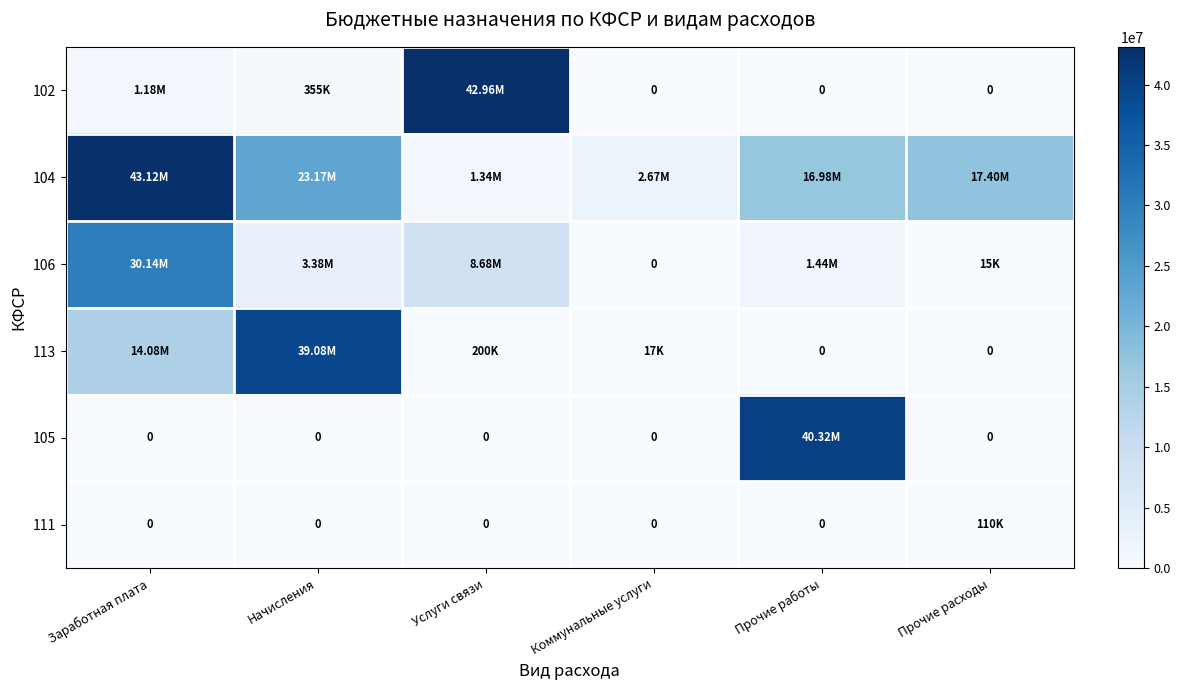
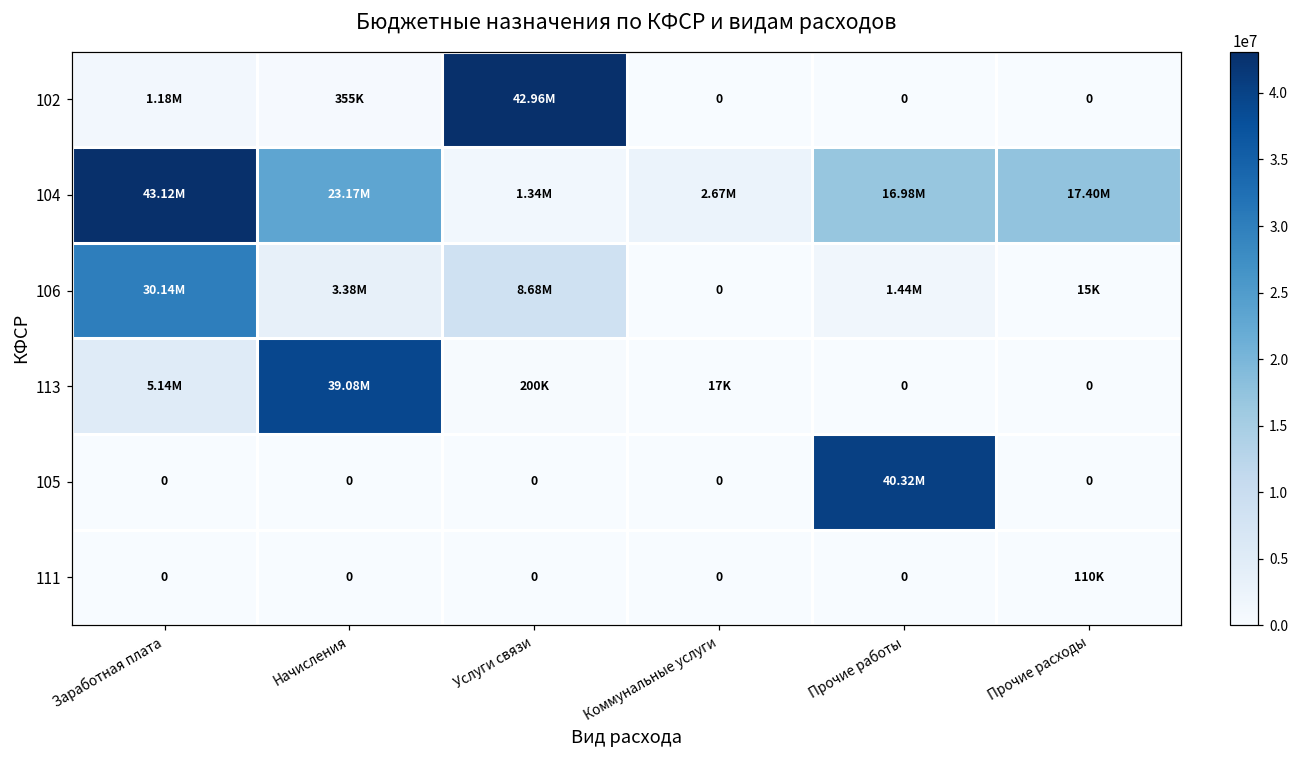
  {
    "102": {
      "Заработная плата": "1.18M",
      "Начисления": "355K",
      "Услуги связи": "42.96M",
      "Коммунальные услуги": "0",
      "Прочие работы": "0",
      "Прочие расходы": "0"
    },
    "104": {
      "Заработная плата": "43.12M",
      "Начисления": "23.17M",
      "Услуги связи": "1.34M",
      "Коммунальные услуги": "2.67M",
      "Прочие работы": "16.98M",
      "Прочие расходы": "17.40M"
    },
    "106": {
      "Заработная плата": "30.14M",
      "Начисления": "3.38M",
      "Услуги связи": "8.68M",
      "Коммунальные услуги": "0",
      "Прочие работы": "1.44M",
      "Прочие расходы": "15K"
    },
    "113": {
-     "Заработная плата": "14.08M",
+     "Заработная плата": "5.14M",
      "Начисления": "39.08M",
      "Услуги связи": "200K",
      "Коммунальные услуги": "17K",
      "Прочие работы": "0",
      "Прочие расходы": "0"
    },
    "105": {
      "Заработная плата": "0",
      "Начисления": "0",
      "Услуги связи": "0",
      "Коммунальные услуги": "0",
      "Прочие работы": "40.32M",
      "Прочие расходы": "0"
    },
    "111": {
      "Заработная плата": "0",
      "Начисления": "0",
      "Услуги связи": "0",
      "Коммунальные услуги": "0",
      "Прочие работы": "0",
      "Прочие расходы": "110K"
    }
  }
